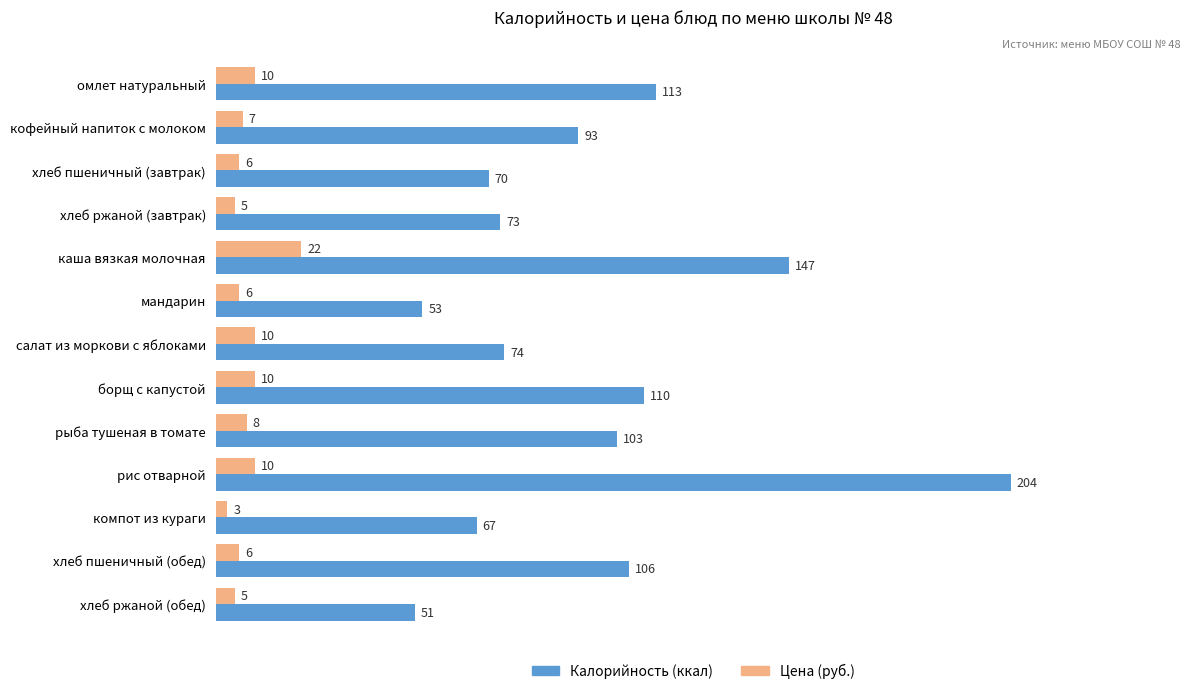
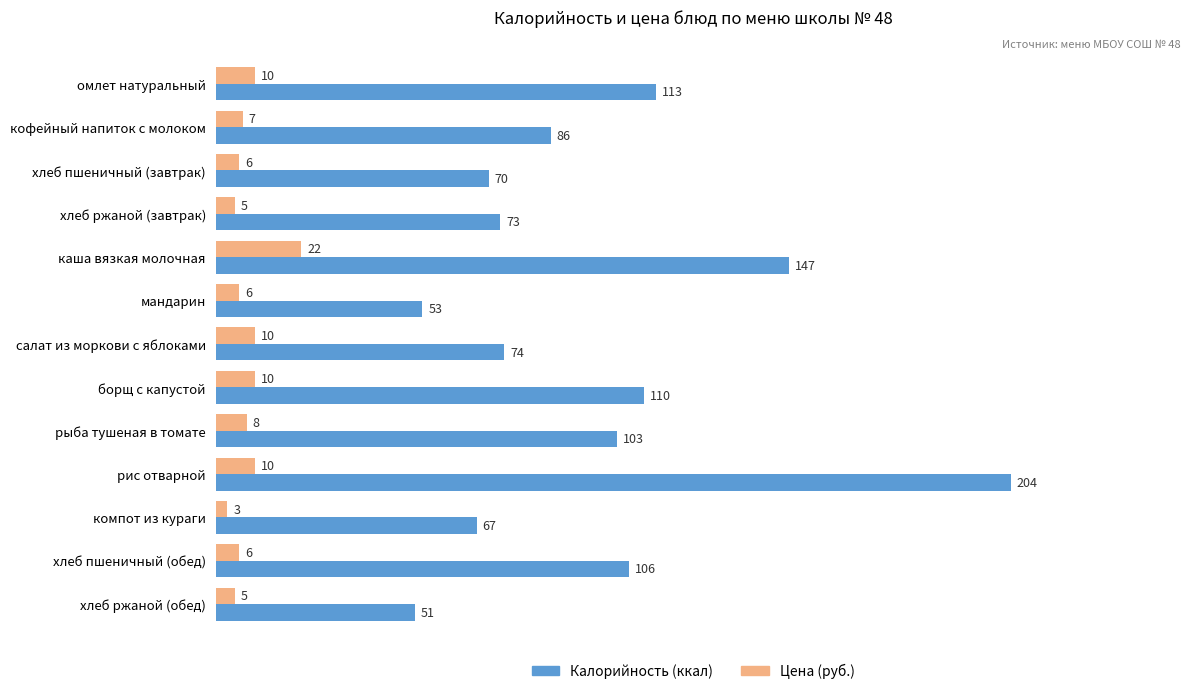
  {
    "Калорийность (ккал)": {
      "омлет натуральный": 113,
-     "кофейный напиток с молоком": 93,
+     "кофейный напиток с молоком": 86,
      "хлеб пшеничный (завтрак)": 70,
      "хлеб ржаной (завтрак)": 73,
      "каша вязкая молочная": 147,
      "мандарин": 53,
      "салат из моркови с яблоками": 74,
      "борщ с капустой": 110,
      "рыба тушеная в томате": 103,
      "рис отварной": 204,
      "компот из кураги": 67,
      "хлеб пшеничный (обед)": 106,
      "хлеб ржаной (обед)": 51
    },
    "Цена (руб.)": {
      "омлет натуральный": 10,
      "кофейный напиток с молоком": 7,
      "хлеб пшеничный (завтрак)": 6,
      "хлеб ржаной (завтрак)": 5,
      "каша вязкая молочная": 22,
      "мандарин": 6,
      "салат из моркови с яблоками": 10,
      "борщ с капустой": 10,
      "рыба тушеная в томате": 8,
      "рис отварной": 10,
      "компот из кураги": 3,
      "хлеб пшеничный (обед)": 6,
      "хлеб ржаной (обед)": 5
    }
  }
